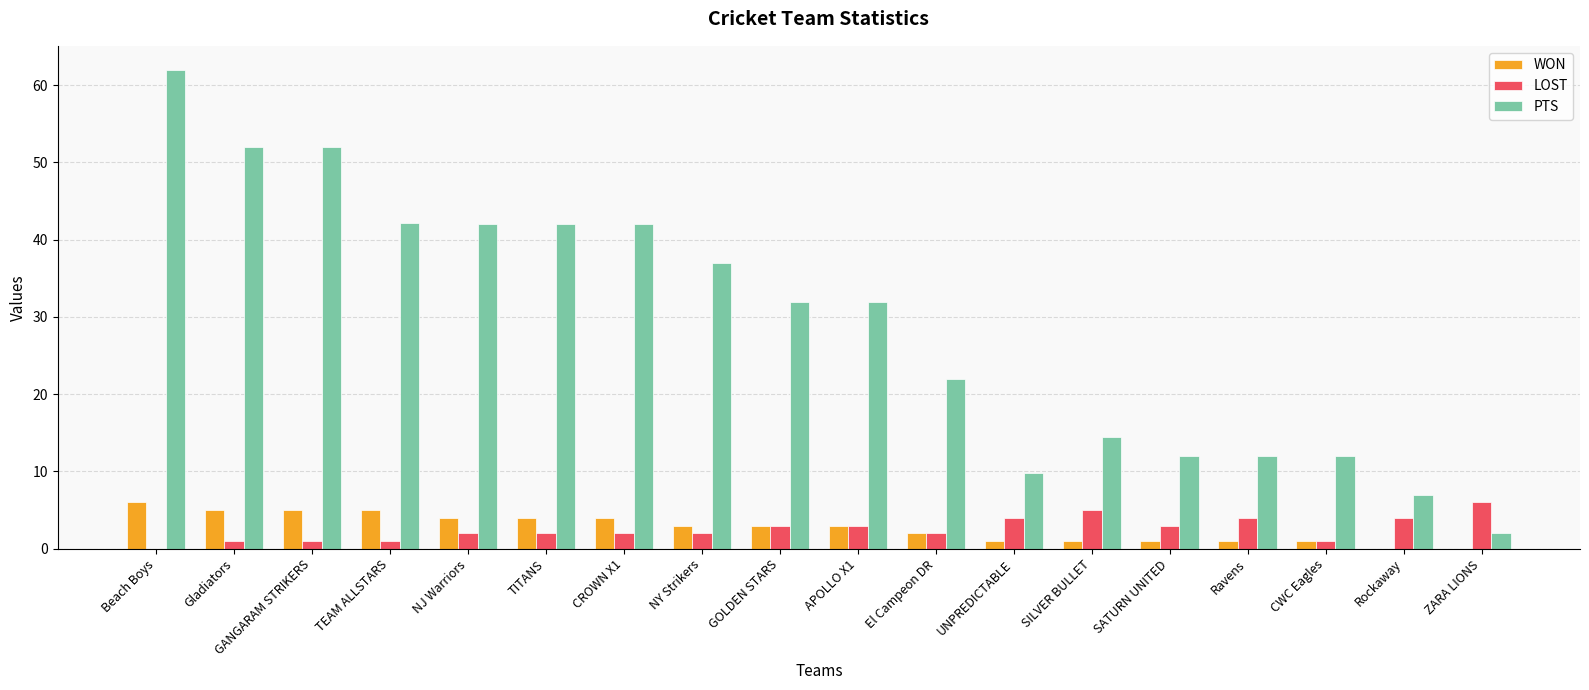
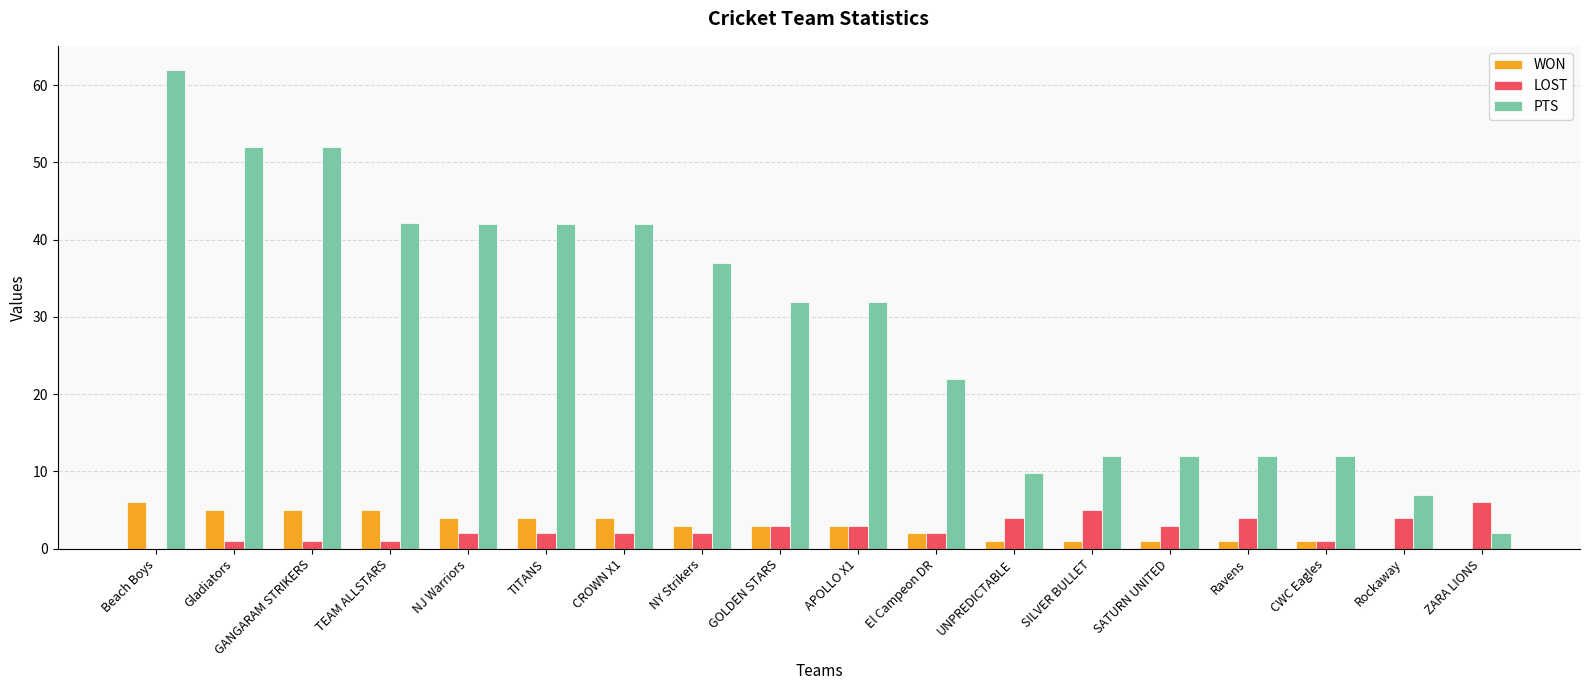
  {
    "WON": {
      "Beach Boys": 6,
      "Gladiators": 5,
      "GANGARAM STRIKERS": 5,
      "TEAM ALLSTARS": 5,
      "NJ Warriors": 4,
      "TITANS": 4,
      "CROWN X1": 4,
      "NY Strikers": 3,
      "GOLDEN STARS": 3,
      "APOLLO X1": 3,
      "El Campeon DR": 2,
      "UNPREDICTABLE": 1,
      "SILVER BULLET": 1,
      "SATURN UNITED": 1,
      "Ravens": 1,
      "CWC Eagles": 1,
      "Rockaway": 0,
      "ZARA LIONS": 0
    },
    "LOST": {
      "Beach Boys": 0,
      "Gladiators": 1,
      "GANGARAM STRIKERS": 1,
      "TEAM ALLSTARS": 1,
      "NJ Warriors": 2,
      "TITANS": 2,
      "CROWN X1": 2,
      "NY Strikers": 2,
      "GOLDEN STARS": 3,
      "APOLLO X1": 3,
      "El Campeon DR": 2,
      "UNPREDICTABLE": 4,
      "SILVER BULLET": 5,
      "SATURN UNITED": 3,
      "Ravens": 4,
      "CWC Eagles": 1,
      "Rockaway": 4,
      "ZARA LIONS": 6
    },
    "PTS": {
      "Beach Boys": 62,
      "Gladiators": 52,
      "GANGARAM STRIKERS": 52,
      "TEAM ALLSTARS": 42,
      "NJ Warriors": 42,
      "TITANS": 42,
      "CROWN X1": 42,
      "NY Strikers": 37,
      "GOLDEN STARS": 32,
      "APOLLO X1": 32,
      "El Campeon DR": 22,
      "UNPREDICTABLE": 10,
-     "SILVER BULLET": 14,
+     "SILVER BULLET": 12,
      "SATURN UNITED": 12,
      "Ravens": 12,
      "CWC Eagles": 12,
      "Rockaway": 7,
      "ZARA LIONS": 2
    }
  }
